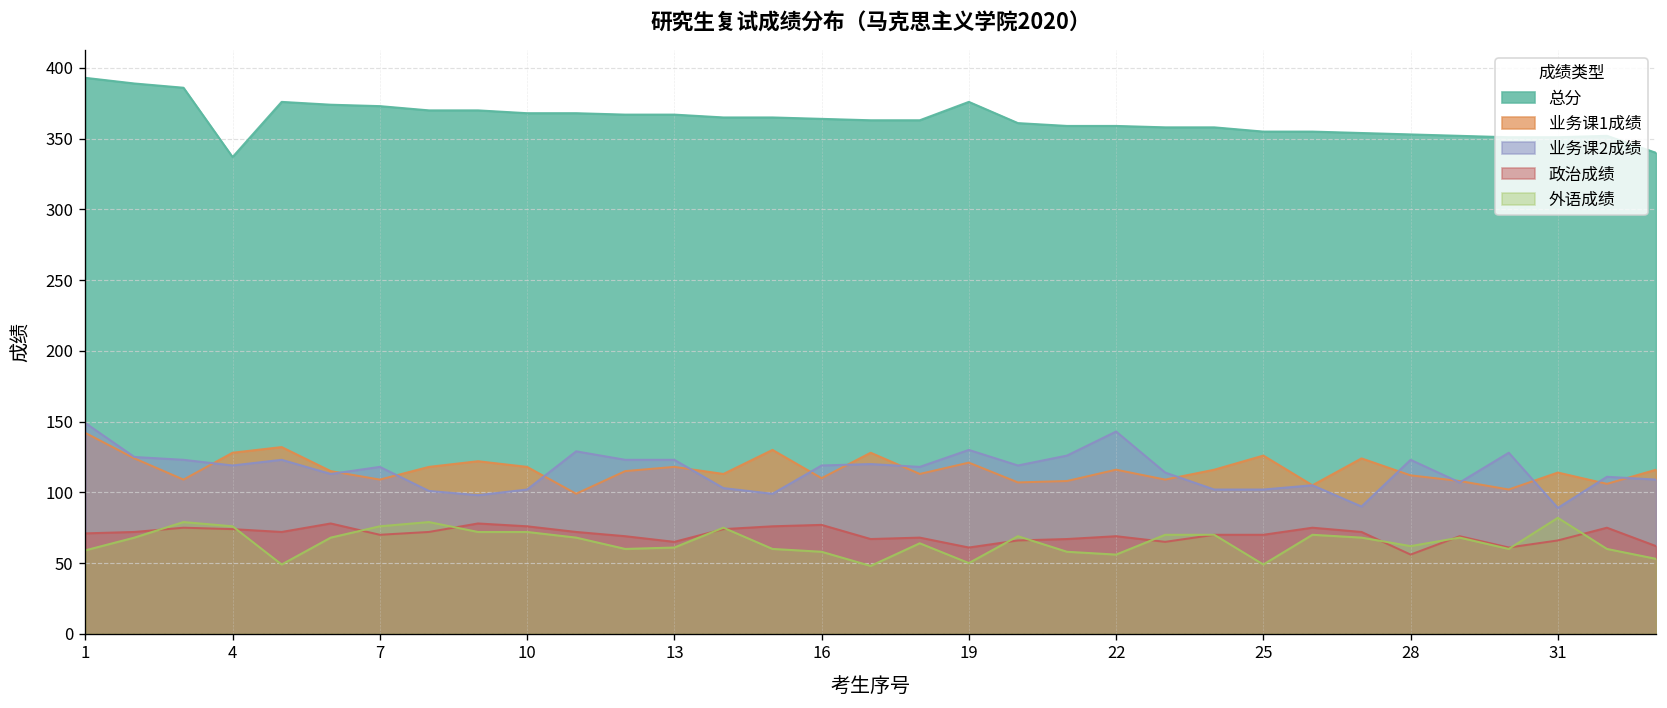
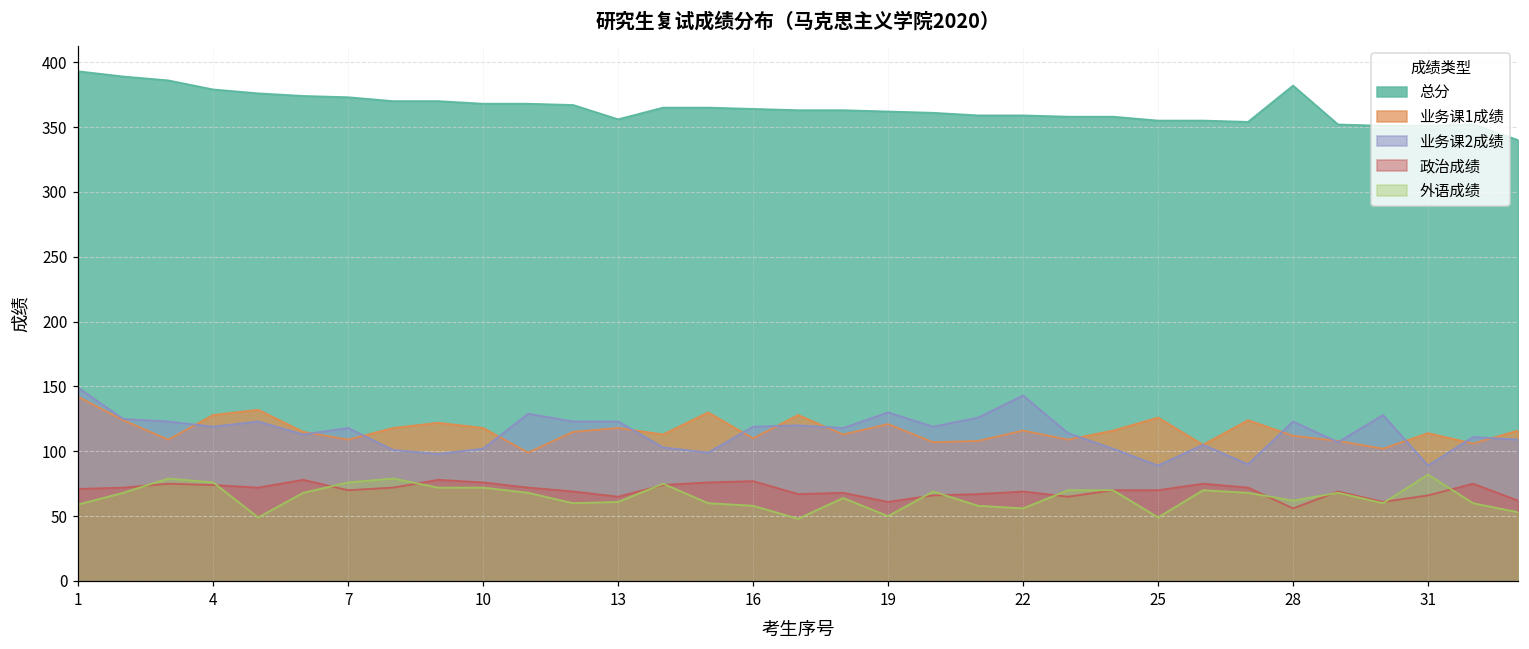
  {
    "总分": {
      "1": 393,
-     "4": 337,
+     "4": 379,
      "7": 373,
      "10": 368,
-     "13": 367,
+     "13": 356,
      "16": 364,
-     "19": 376,
+     "19": 362,
      "22": 359,
      "25": 355,
-     "28": 353
+     "28": 382
    },
    "业务课2成绩": {
      "1": 149,
      "4": 119,
      "7": 118,
      "10": 102,
      "13": 123,
      "16": 119,
      "19": 130,
      "22": 143,
-     "25": 102,
+     "25": 89,
      "28": 123,
      "31": 89
    },
    "外语成绩": {
      "1": 59,
      "7": 76,
      "10": 72,
      "13": 61,
      "16": 58,
      "19": 50,
      "22": 56,
      "25": 49,
      "28": 62,
      "31": 82
    }
  }
